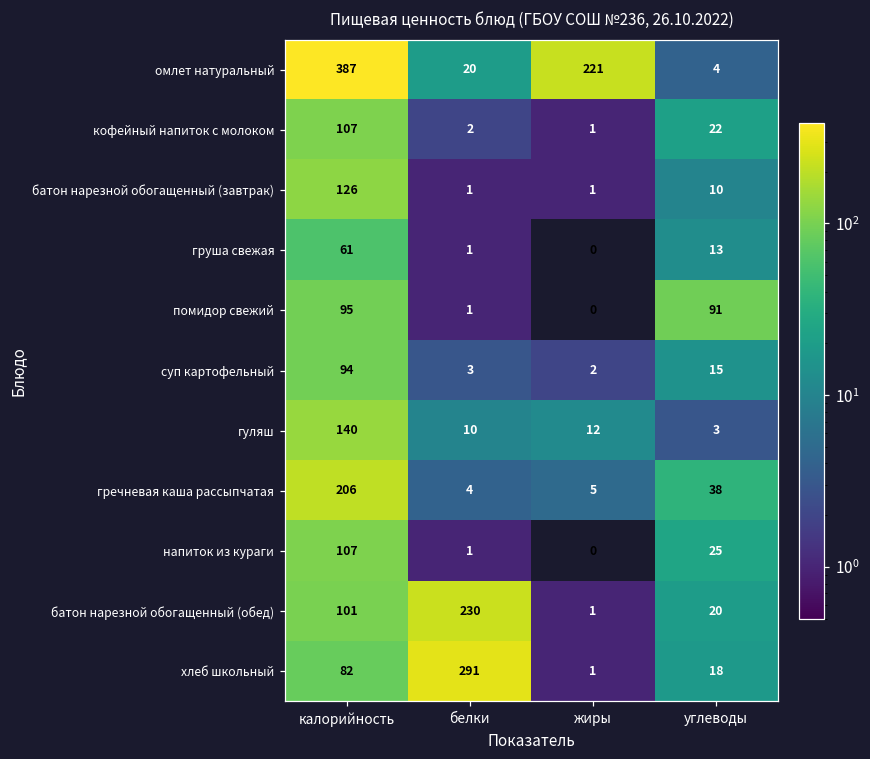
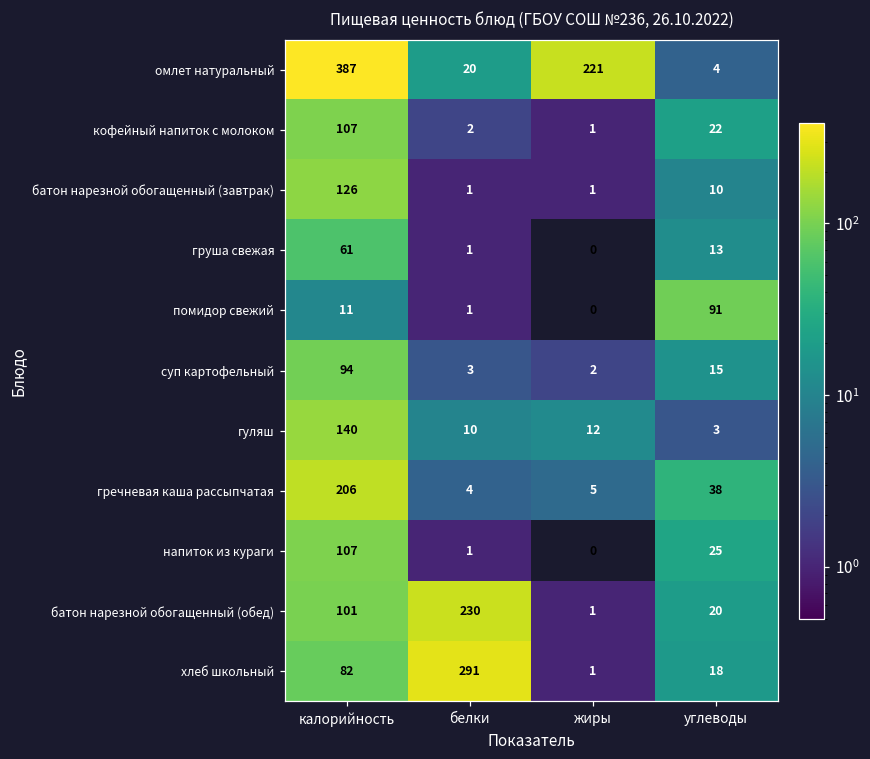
  {
    "омлет натуральный": {
      "калорийность": 387,
      "белки": 20,
      "жиры": 221,
      "углеводы": 4
    },
    "кофейный напиток с молоком": {
      "калорийность": 107,
      "белки": 2,
      "жиры": 1,
      "углеводы": 22
    },
    "батон нарезной обогащенный (завтрак)": {
      "калорийность": 126,
      "белки": 1,
      "жиры": 1,
      "углеводы": 10
    },
    "груша свежая": {
      "калорийность": 61,
      "белки": 1,
      "углеводы": 13
    },
    "помидор свежий": {
-     "калорийность": 95,
+     "калорийность": 11,
      "белки": 1,
      "углеводы": 91
    },
    "суп картофельный": {
      "калорийность": 94,
      "белки": 3,
      "жиры": 2,
      "углеводы": 15
    },
    "гуляш": {
      "калорийность": 140,
      "белки": 10,
      "жиры": 12,
      "углеводы": 3
    },
    "гречневая каша рассыпчатая": {
      "калорийность": 206,
      "белки": 4,
      "жиры": 5,
      "углеводы": 38
    },
    "напиток из кураги": {
      "калорийность": 107,
      "белки": 1,
      "углеводы": 25
    },
    "батон нарезной обогащенный (обед)": {
      "калорийность": 101,
      "белки": 230,
      "жиры": 1,
      "углеводы": 20
    },
    "хлеб школьный": {
      "калорийность": 82,
      "белки": 291,
      "жиры": 1,
      "углеводы": 18
    }
  }
